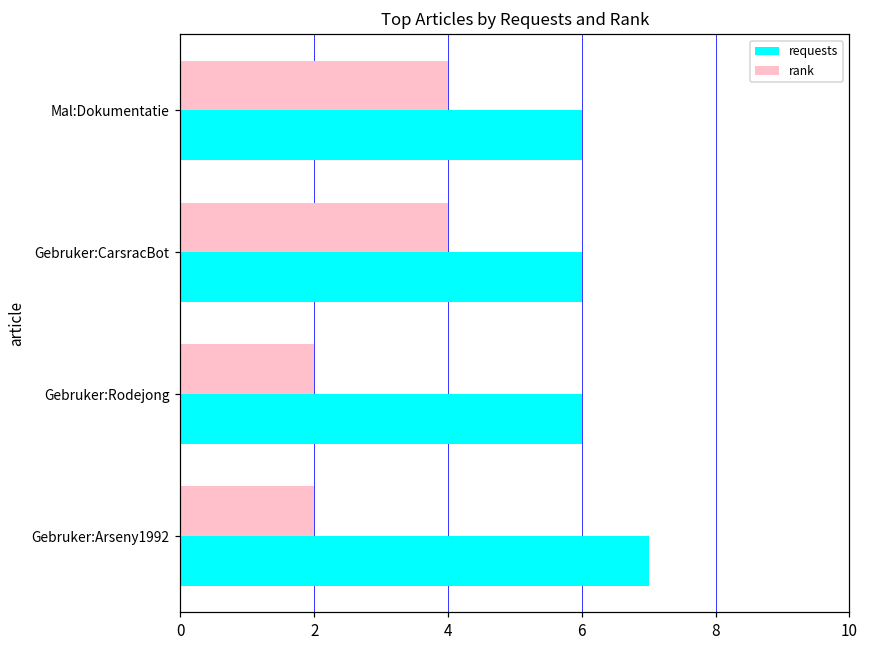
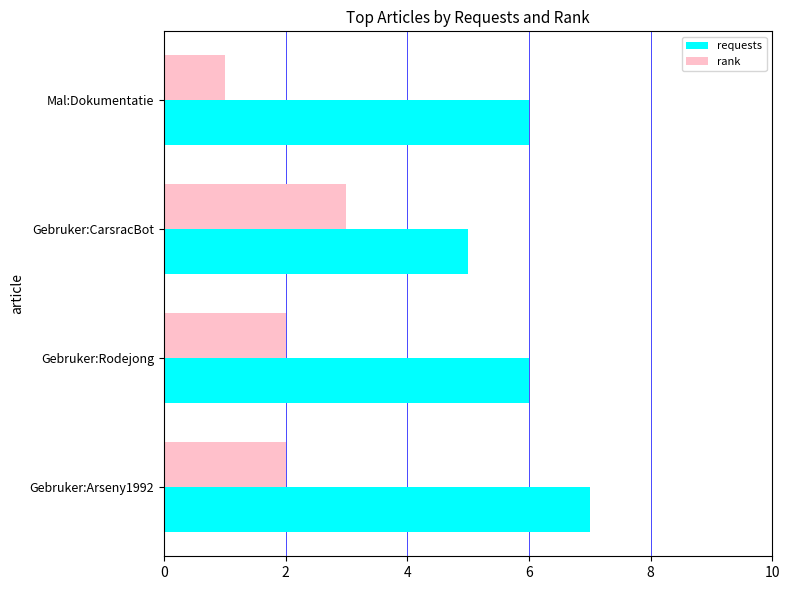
  {
    "requests": {
      "Mal:Dokumentatie": 6,
-     "Gebruker:CarsracBot": 6,
+     "Gebruker:CarsracBot": 5,
      "Gebruker:Rodejong": 6,
      "Gebruker:Arseny1992": 7
    },
    "rank": {
-     "Mal:Dokumentatie": 4,
-     "Gebruker:CarsracBot": 4,
+     "Mal:Dokumentatie": 1,
+     "Gebruker:CarsracBot": 3,
      "Gebruker:Rodejong": 2,
      "Gebruker:Arseny1992": 2
    }
  }
